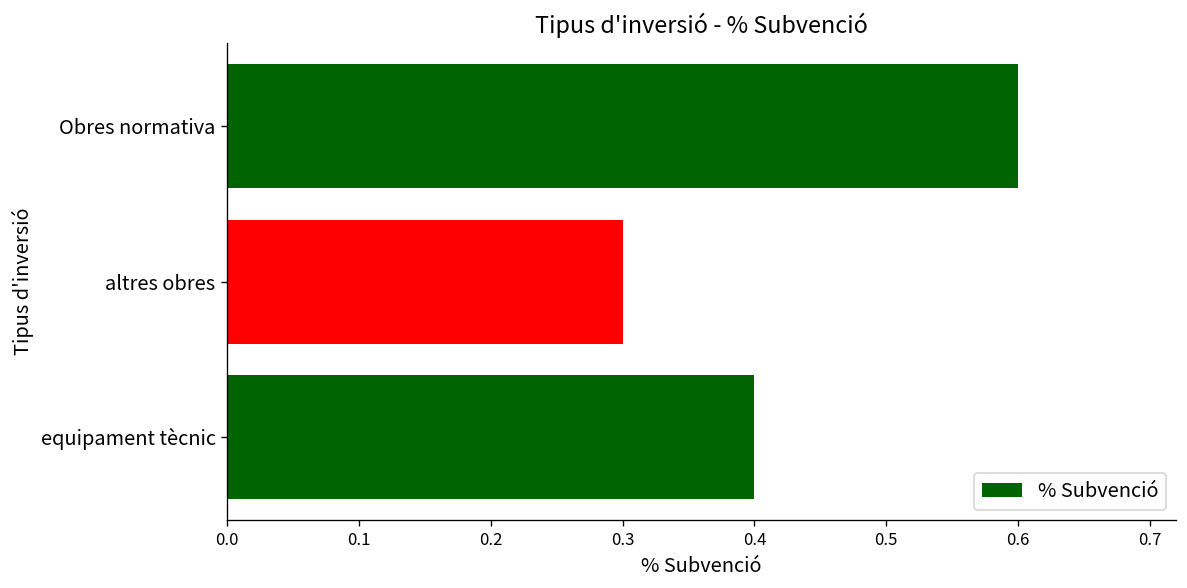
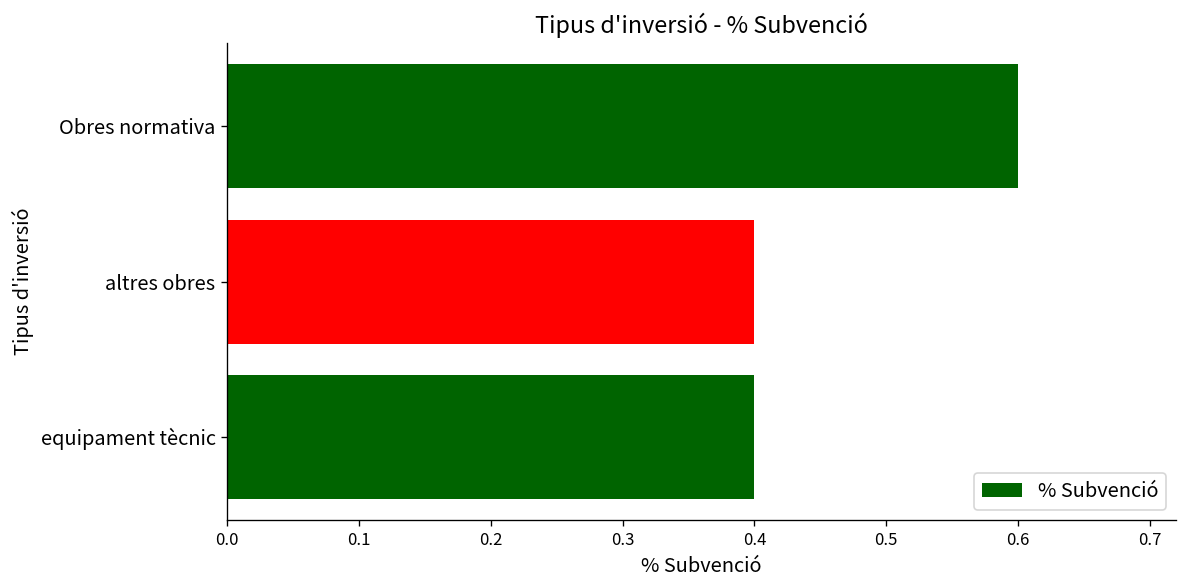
  {
    "Obres normativa": 0.6,
-   "altres obres": 0.3,
+   "altres obres": 0.4,
    "equipament tècnic": 0.4
  }
